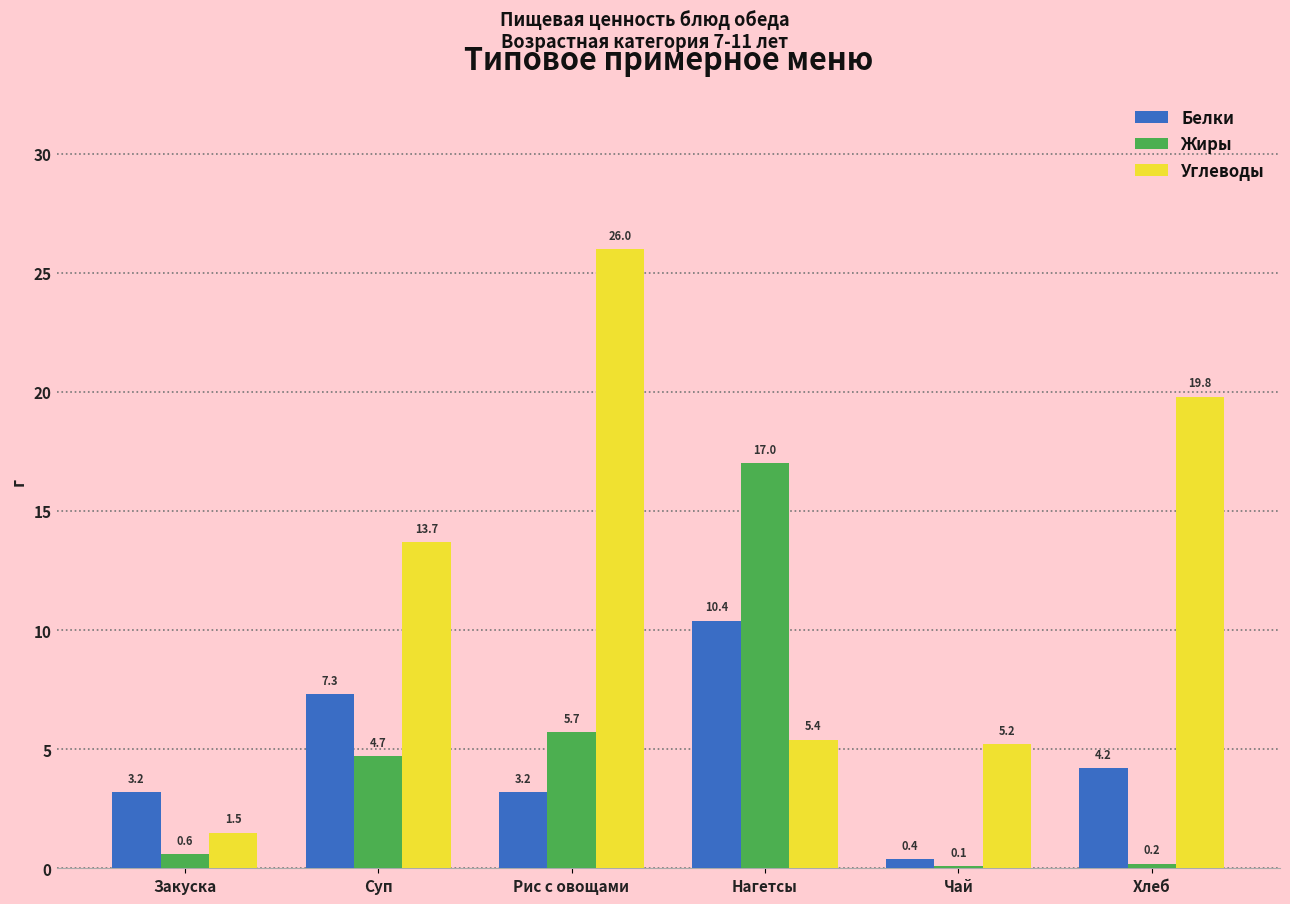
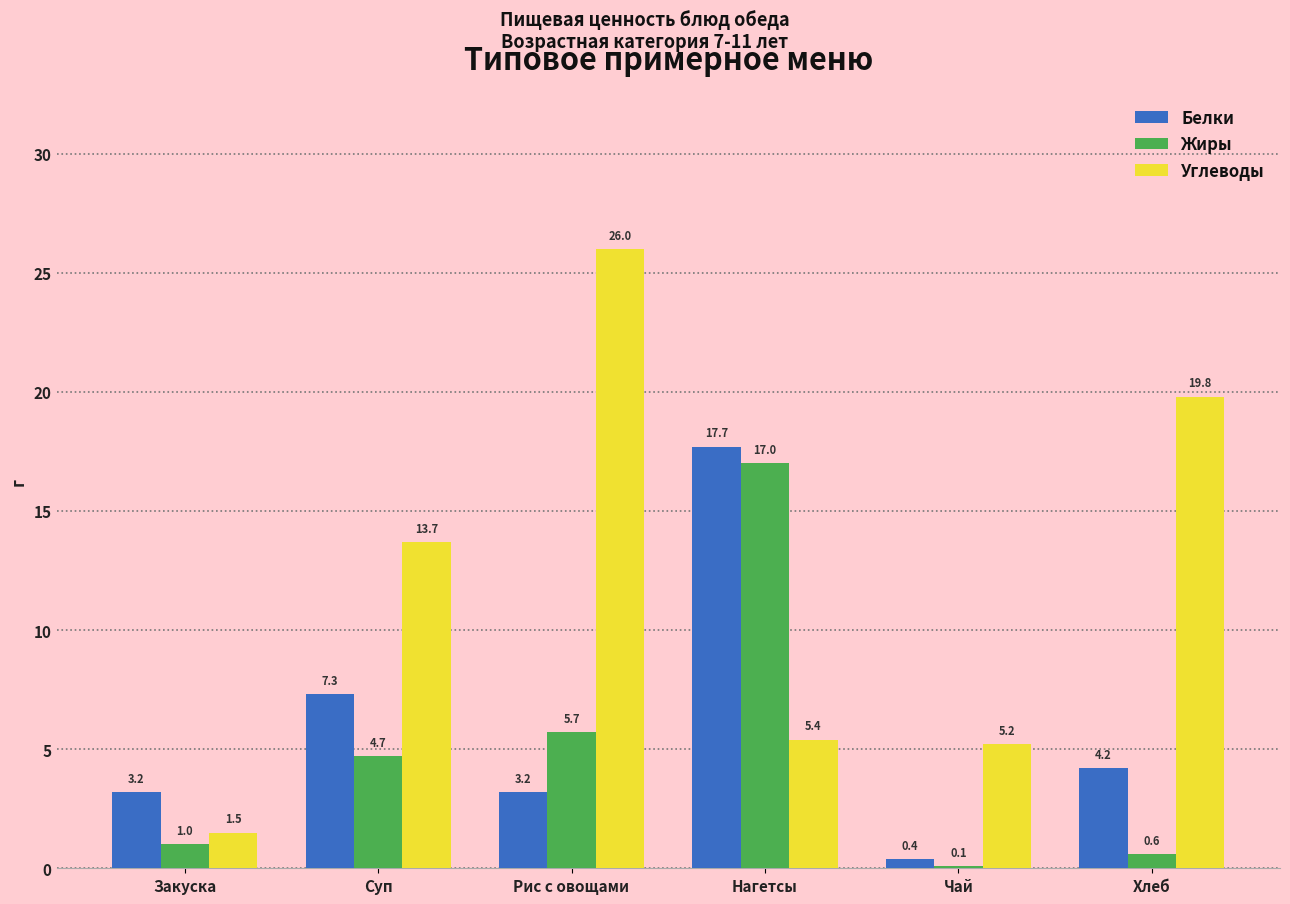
  {
    "Белки": {
      "Закуска": 3.2,
      "Суп": 7.3,
      "Рис с овощами": 3.2,
-     "Нагетсы": 10.4,
+     "Нагетсы": 17.7,
      "Чай": 0.4,
      "Хлеб": 4.2
    },
    "Жиры": {
-     "Закуска": 0.6,
+     "Закуска": 1.0,
      "Суп": 4.7,
      "Рис с овощами": 5.7,
      "Нагетсы": 17.0,
      "Чай": 0.1,
-     "Хлеб": 0.2
+     "Хлеб": 0.6
    },
    "Углеводы": {
      "Закуска": 1.5,
      "Суп": 13.7,
      "Рис с овощами": 26.0,
      "Нагетсы": 5.4,
      "Чай": 5.2,
      "Хлеб": 19.8
    }
  }
